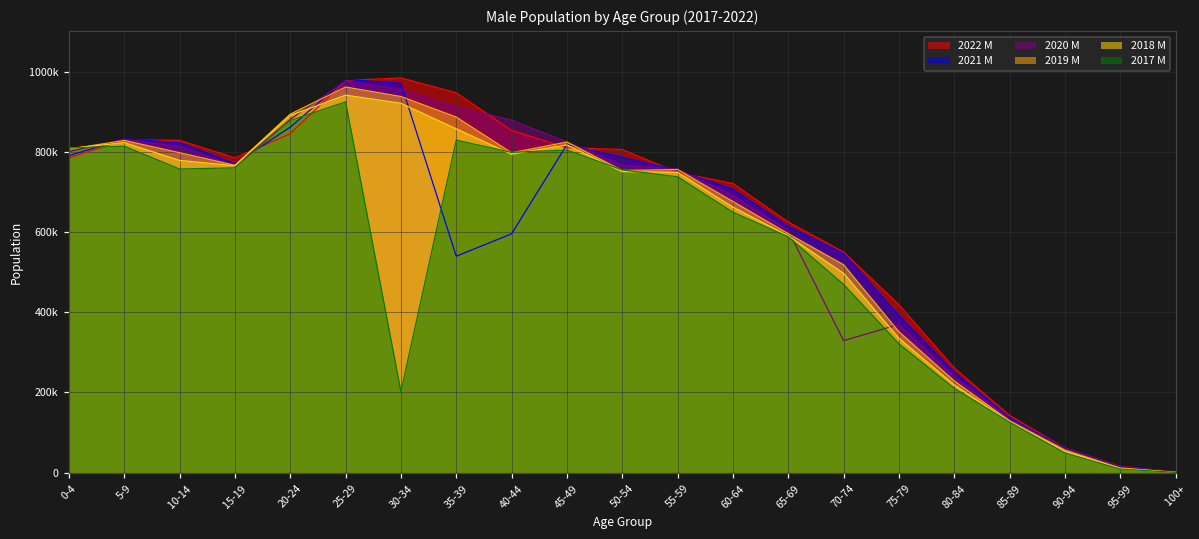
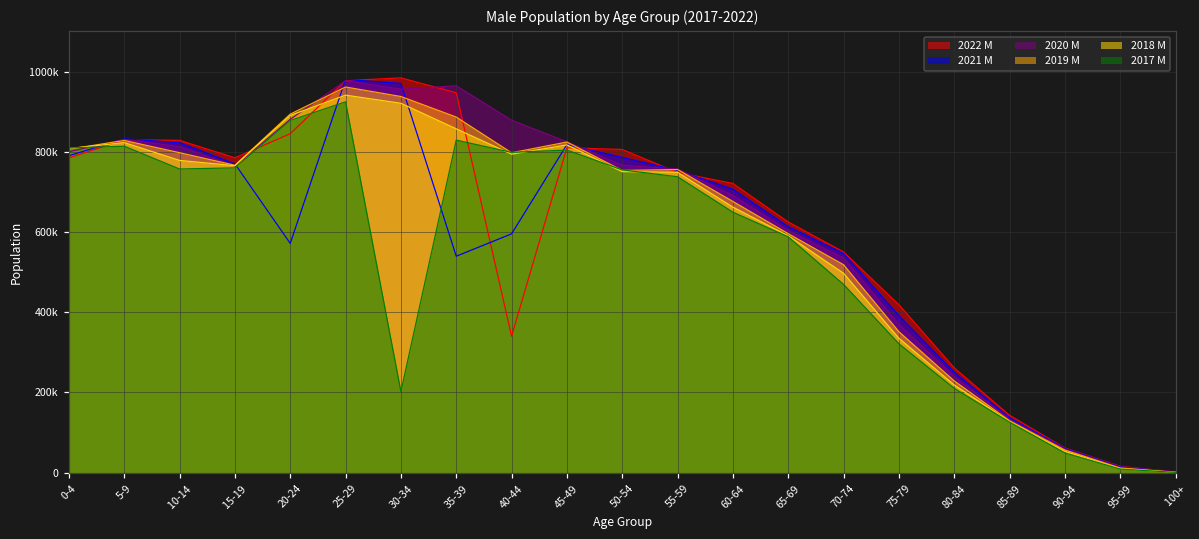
  {
    "2022 M": {
      "15-19": 790000,
      "20-24": 850000,
      "30-34": 980000,
      "35-39": 950000,
-     "40-44": 850000,
+     "40-44": 340000,
      "50-54": 810000,
      "60-64": 720000,
      "65-69": 630000,
      "75-79": 420000,
      "80-84": 260000
    },
    "2021 M": {
-     "20-24": 860000,
+     "20-24": 570000,
      "30-34": 970000,
      "35-39": 540000,
      "40-44": 600000,
      "50-54": 790000,
      "60-64": 710000,
      "65-69": 610000,
      "75-79": 390000,
      "80-84": 250000
    },
    "2020 M": {
      "10-14": 810000,
      "30-34": 960000,
-     "35-39": 910000,
+     "35-39": 960000,
      "40-44": 880000,
      "50-54": 770000,
      "60-64": 690000,
      "65-69": 600000,
-     "70-74": 330000,
+     "70-74": 540000,
      "75-79": 370000,
      "80-84": 240000
    },
    "2017 M": {
      "5-9": 810000,
      "10-14": 760000,
      "25-29": 920000,
      "30-34": 200000,
      "35-39": 830000,
      "55-59": 740000,
      "60-64": 650000,
      "70-74": 470000,
      "75-79": 320000,
      "80-84": 210000
    }
  }
